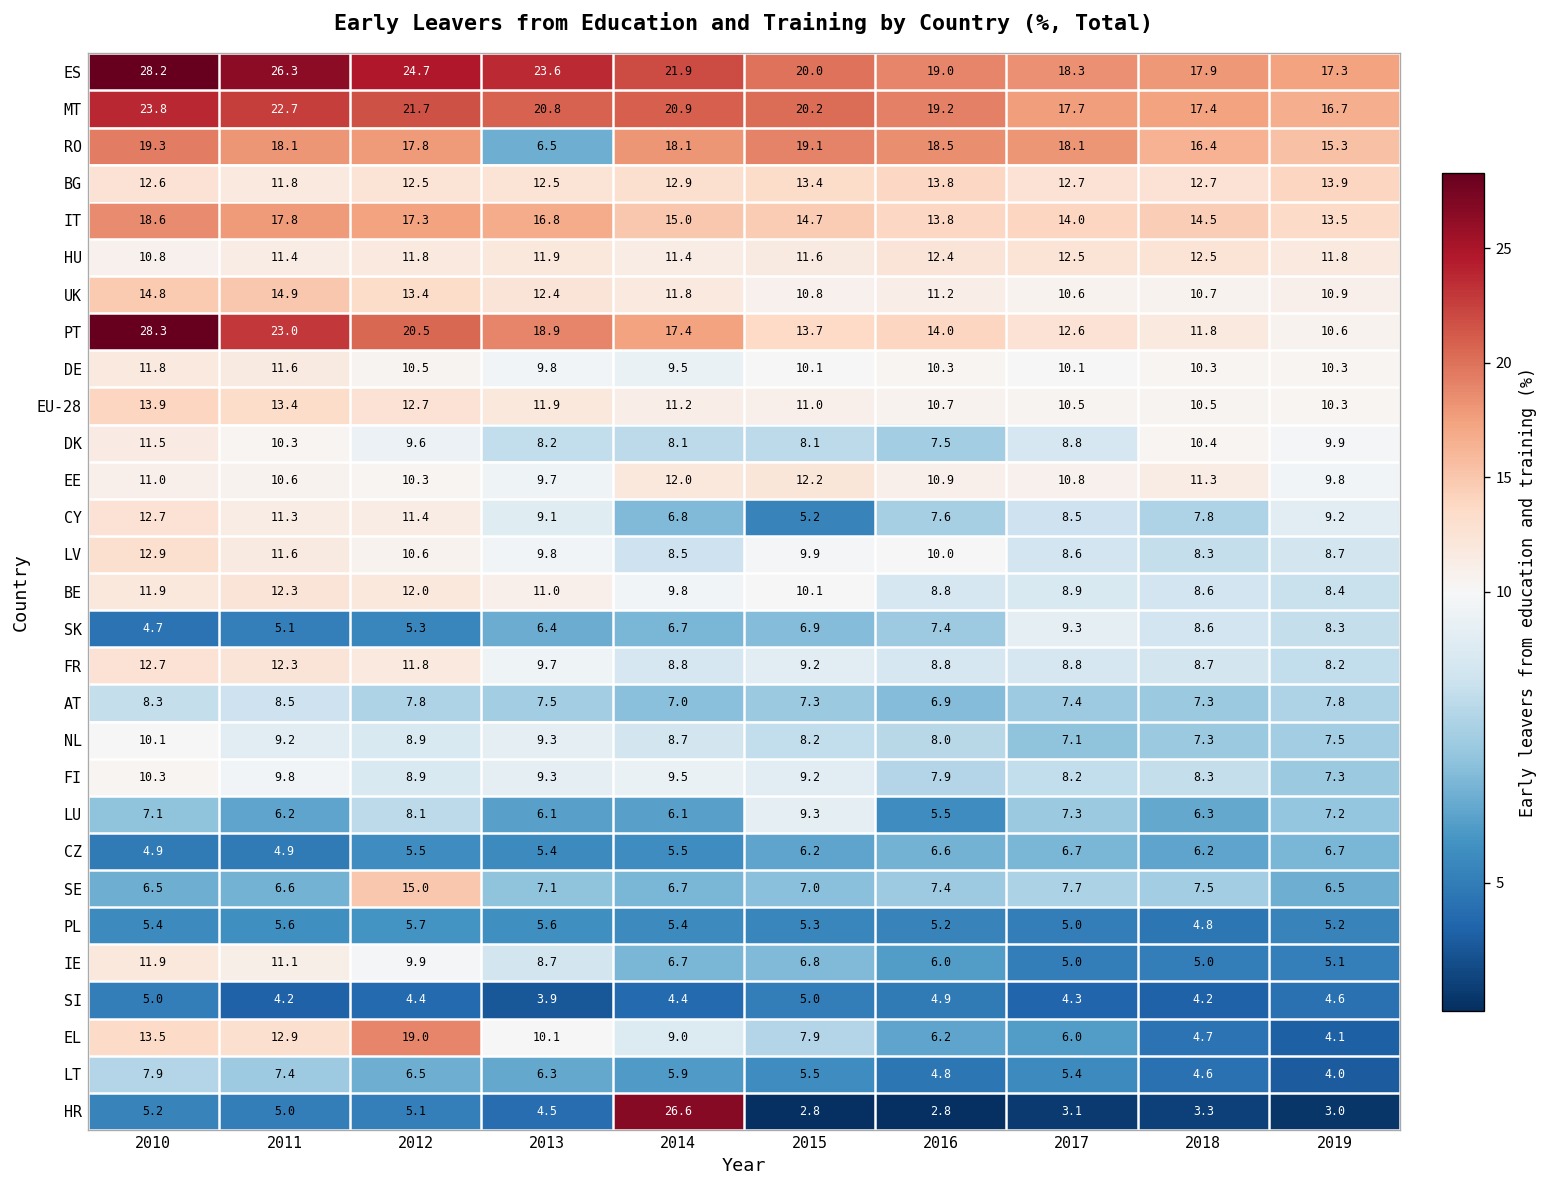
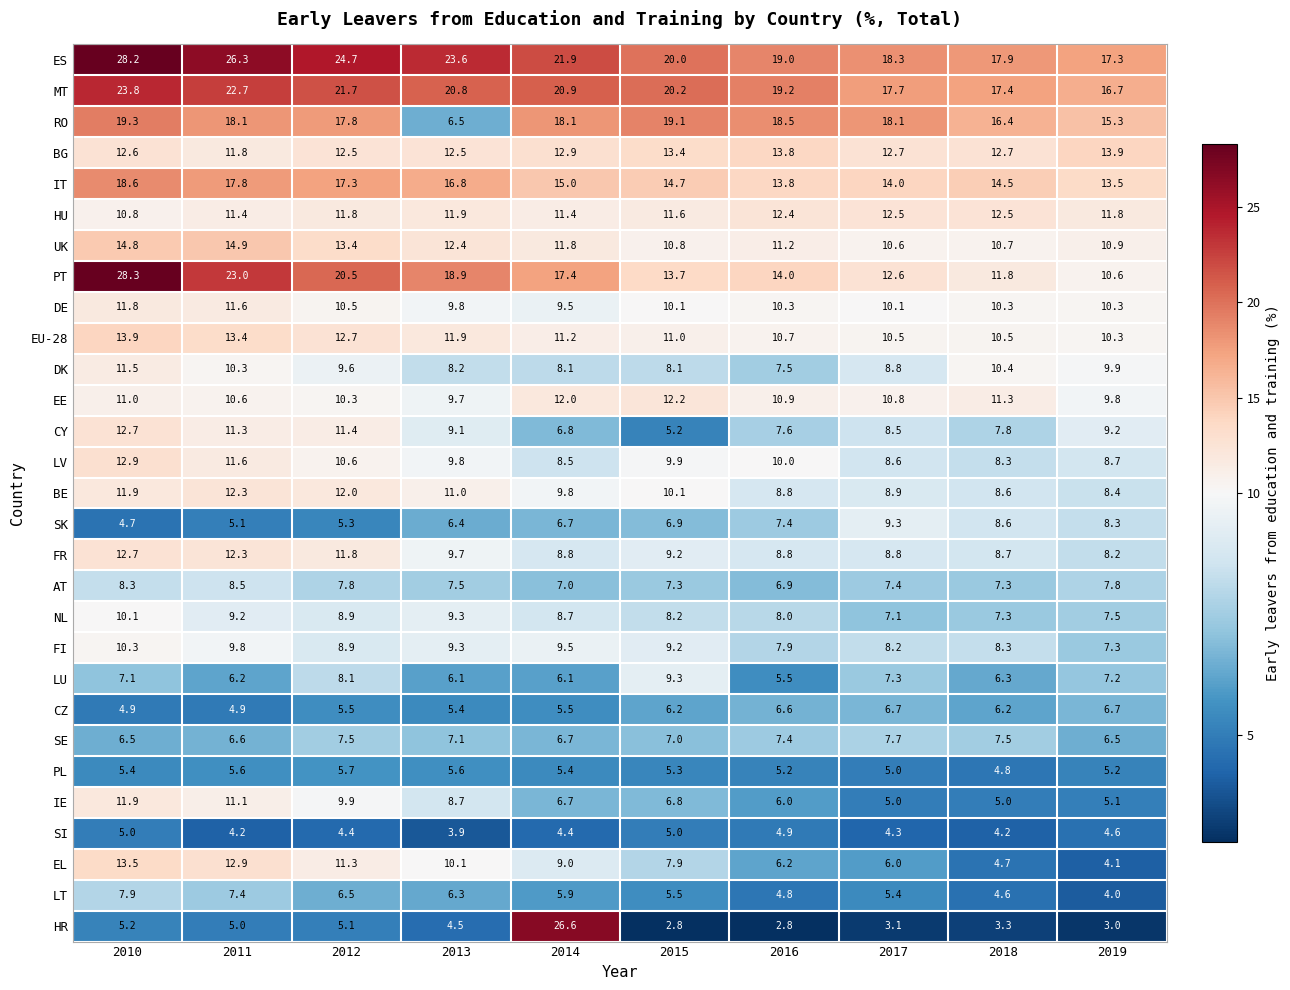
  {
    "SE": {
      "2010": 6.5,
      "2011": 6.6,
-     "2012": 15.0,
+     "2012": 7.5,
      "2013": 7.1,
      "2014": 6.7,
      "2015": 7.0,
      "2016": 7.4,
      "2017": 7.7,
      "2018": 7.5,
      "2019": 6.5
    },
    "EL": {
      "2010": 13.5,
      "2011": 12.9,
-     "2012": 19.0,
+     "2012": 11.3,
      "2013": 10.1,
      "2014": 9.0,
      "2015": 7.9,
      "2016": 6.2,
      "2017": 6.0,
      "2018": 4.7,
      "2019": 4.1
    }
  }
